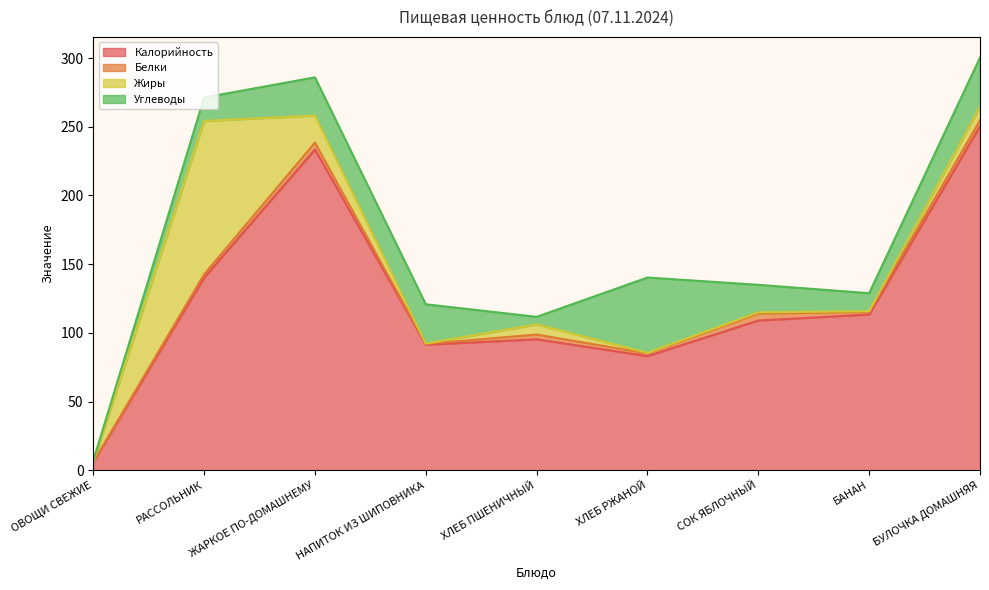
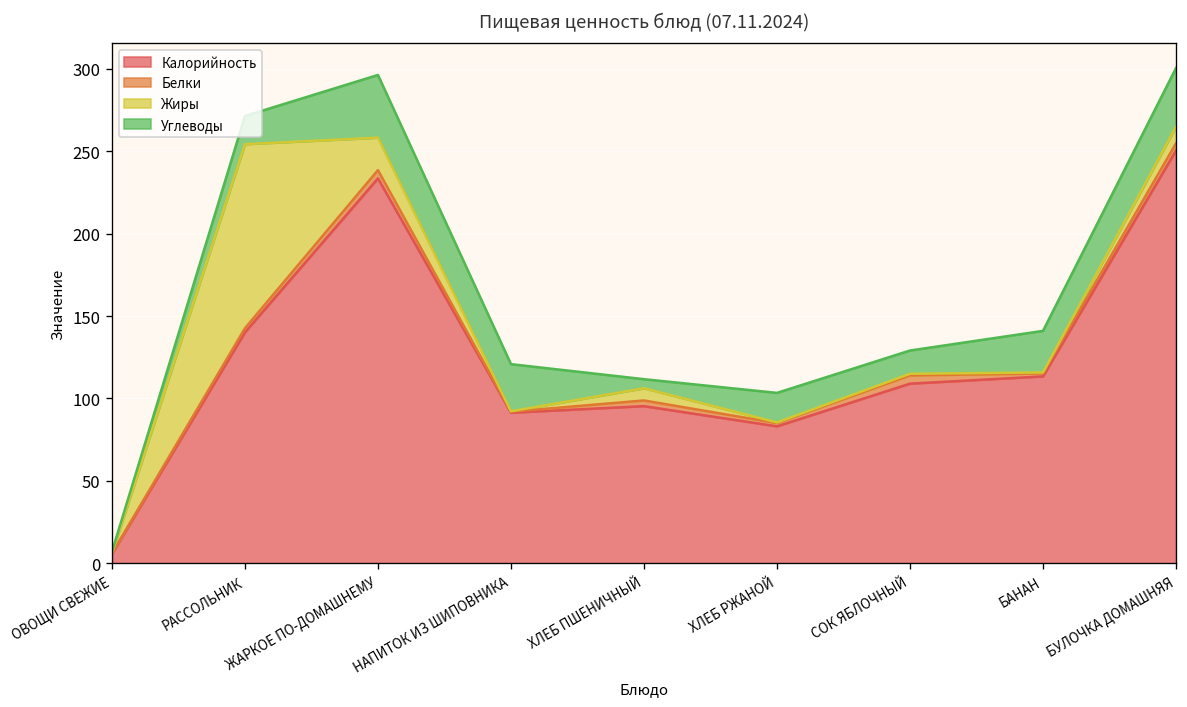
  {
    "Жиры": {
      "РАССОЛЬНИК": 112,
      "ЖАРКОЕ ПО-ДОМАШНЕМУ": 20,
      "ХЛЕБ ПШЕНИЧНЫЙ": 7,
      "БУЛОЧКА ДОМАШНЯЯ": 10
    },
    "Углеводы": {
-     "ЖАРКОЕ ПО-ДОМАШНЕМУ": 28,
+     "ЖАРКОЕ ПО-ДОМАШНЕМУ": 38,
      "НАПИТОК ИЗ ШИПОВНИКА": 29,
      "ХЛЕБ ПШЕНИЧНЫЙ": 6,
-     "ХЛЕБ РЖАНОЙ": 55,
-     "СОК ЯБЛОЧНЫЙ": 20,
-     "БАНАН": 13,
+     "ХЛЕБ РЖАНОЙ": 18,
+     "СОК ЯБЛОЧНЫЙ": 14,
+     "БАНАН": 25,
      "БУЛОЧКА ДОМАШНЯЯ": 36
    }
  }
